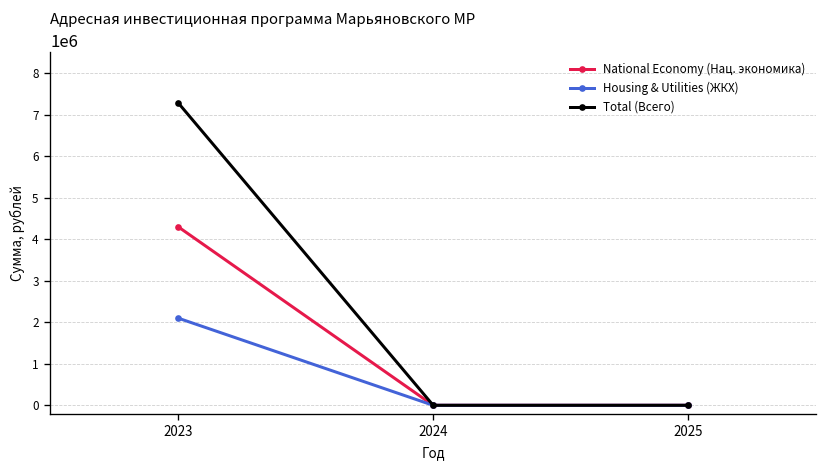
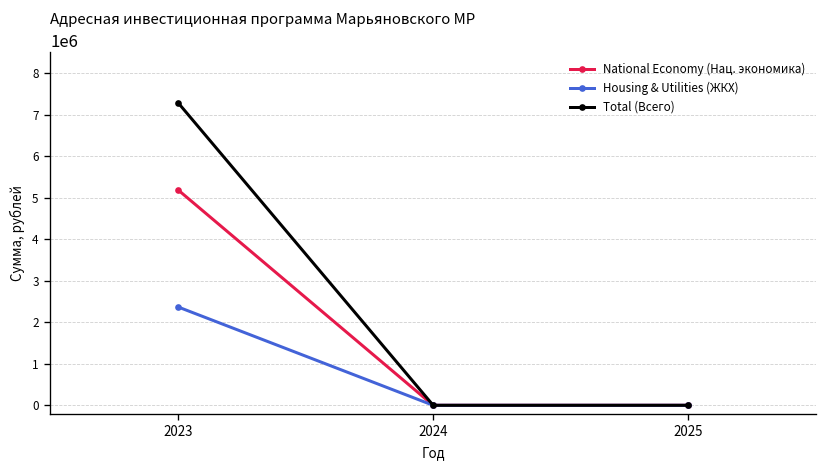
  {
    "National Economy (Нац. экономика)": {
-     "2023": 4300000
+     "2023": 5200000
    },
    "Housing & Utilities (ЖКХ)": {
-     "2023": 2100000
+     "2023": 2400000
    },
    "Total (Всего)": {
      "2023": 7300000
    }
  }
